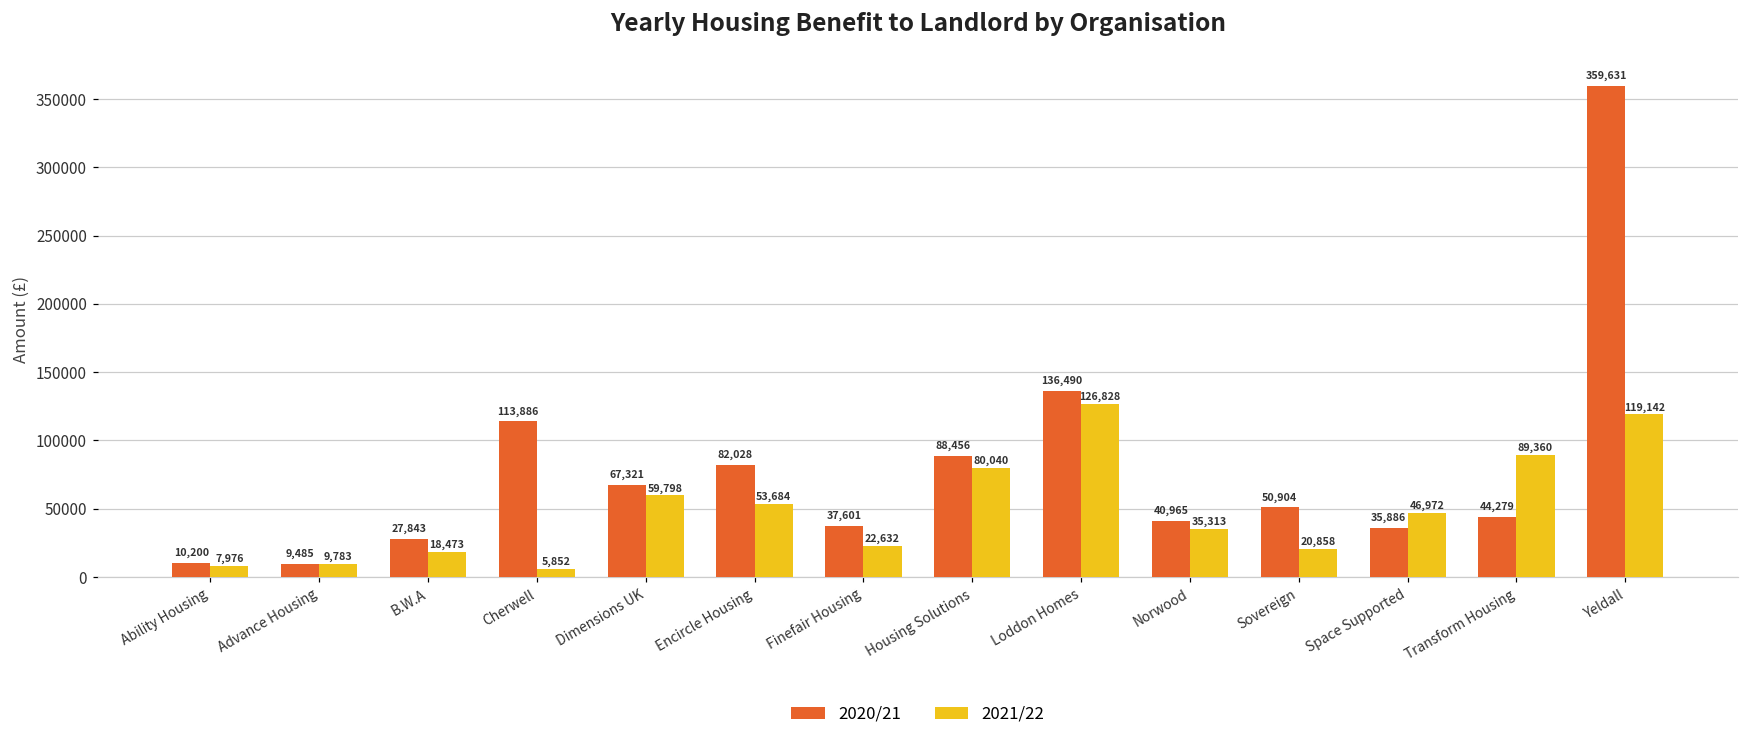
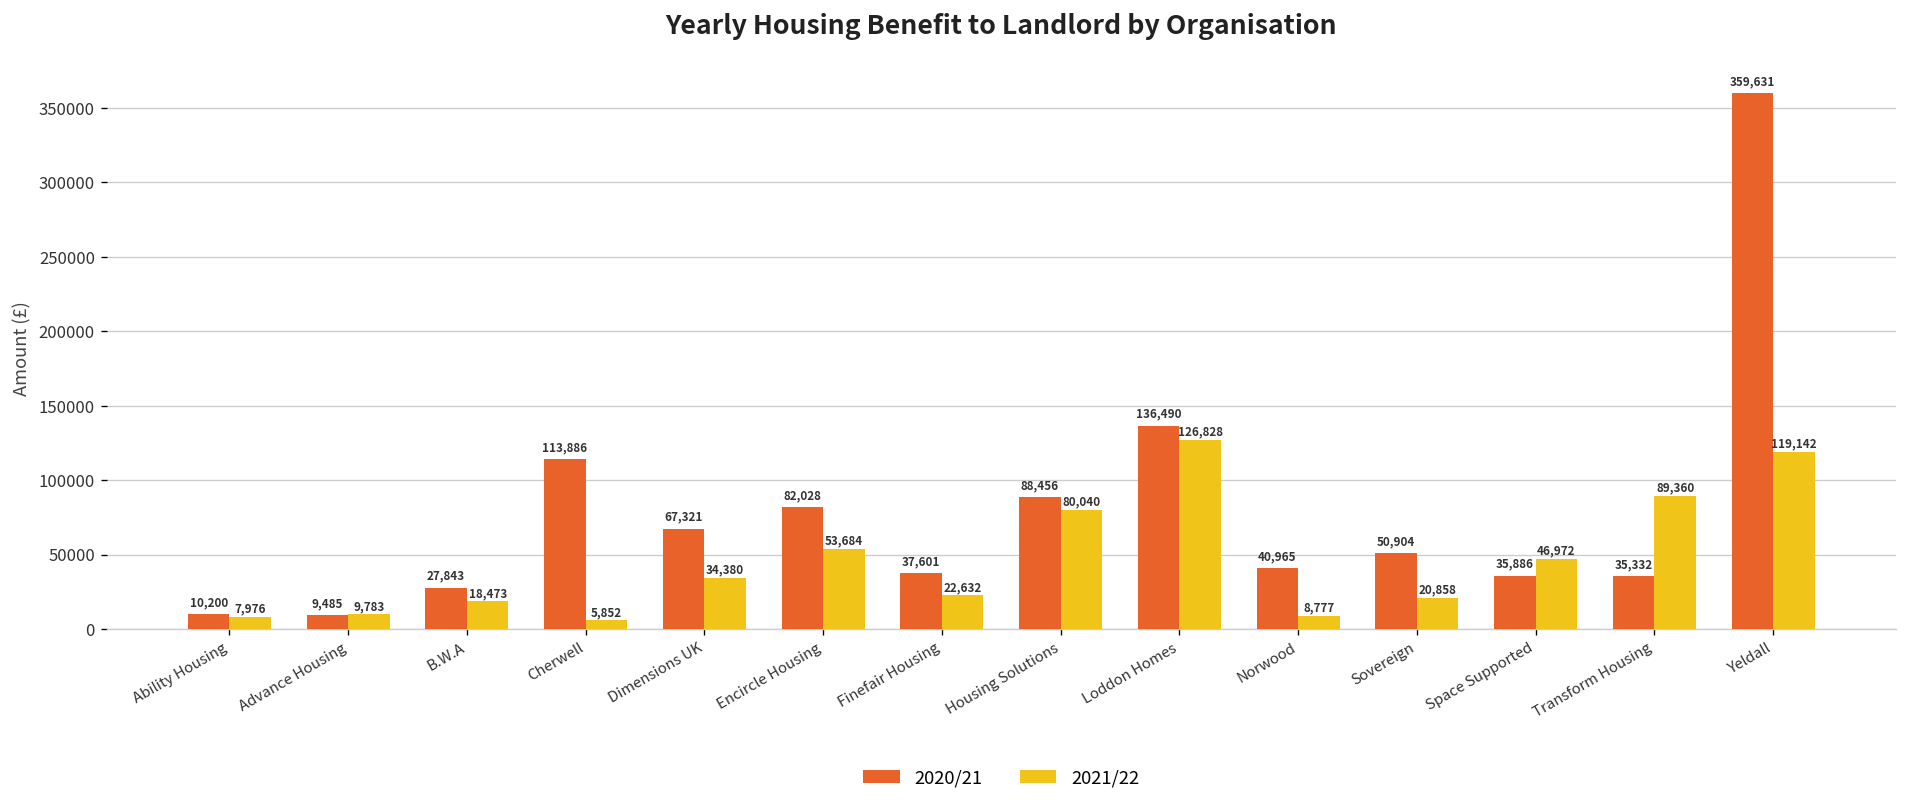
  {
    "2020/21": {
      "Ability Housing": "10,200",
      "Advance Housing": "9,485",
      "B.W.A": "27,843",
      "Cherwell": "113,886",
      "Dimensions UK": "67,321",
      "Encircle Housing": "82,028",
      "Finefair Housing": "37,601",
      "Housing Solutions": "88,456",
      "Loddon Homes": "136,490",
      "Norwood": "40,965",
      "Sovereign": "50,904",
      "Space Supported": "35,886",
-     "Transform Housing": "44,279",
+     "Transform Housing": "35,332",
      "Yeldall": "359,631"
    },
    "2021/22": {
      "Ability Housing": "7,976",
      "Advance Housing": "9,783",
      "B.W.A": "18,473",
      "Cherwell": "5,852",
-     "Dimensions UK": "59,798",
+     "Dimensions UK": "34,380",
      "Encircle Housing": "53,684",
      "Finefair Housing": "22,632",
      "Housing Solutions": "80,040",
      "Loddon Homes": "126,828",
-     "Norwood": "35,313",
+     "Norwood": "8,777",
      "Sovereign": "20,858",
      "Space Supported": "46,972",
      "Transform Housing": "89,360",
      "Yeldall": "119,142"
    }
  }
